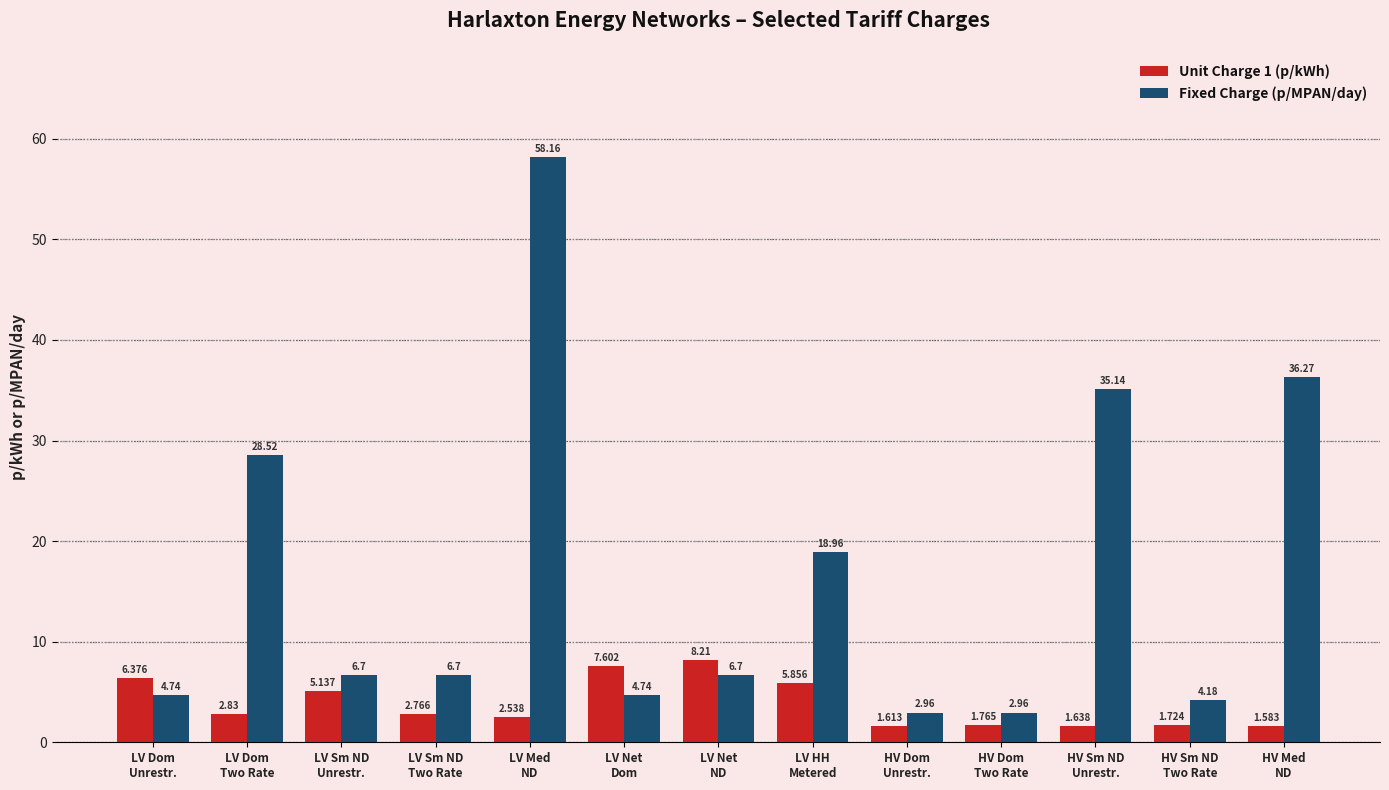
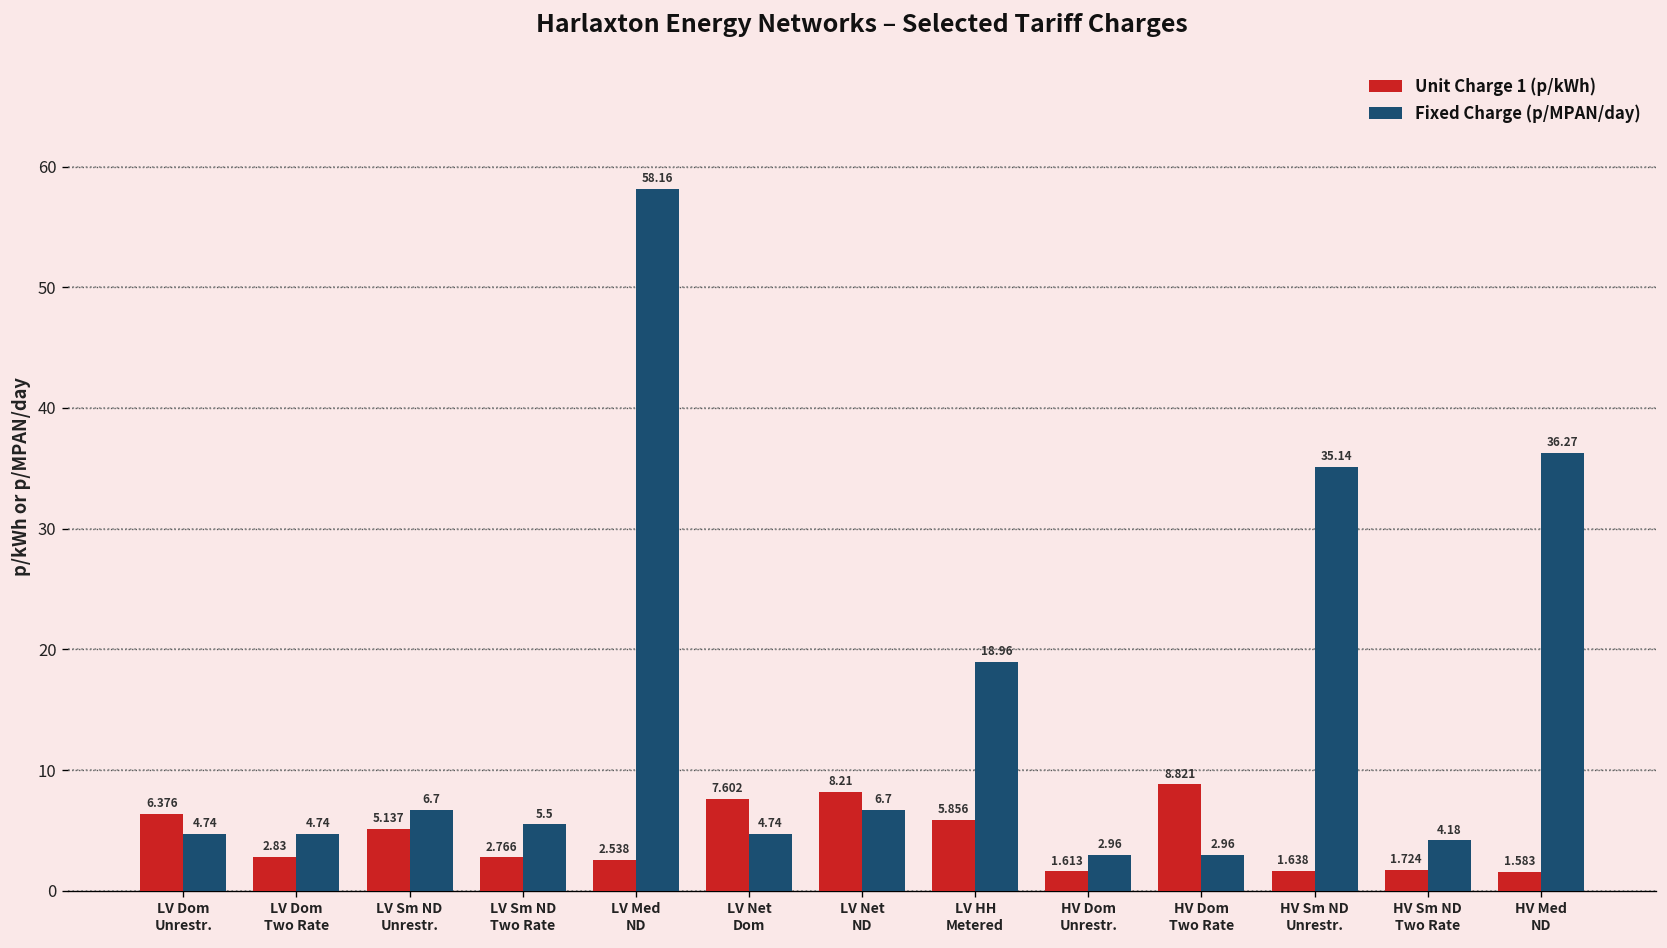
  {
    "Unit Charge 1 (p/kWh)": {
      "LV Dom Unrestr.": 6.376,
      "LV Dom Two Rate": 2.83,
      "LV Sm ND Unrestr.": 5.137,
      "LV Sm ND Two Rate": 2.766,
      "LV Med ND": 2.538,
      "LV Net Dom": 7.602,
      "LV Net ND": 8.21,
      "LV HH Metered": 5.856,
      "HV Dom Unrestr.": 1.613,
-     "HV Dom Two Rate": 1.765,
+     "HV Dom Two Rate": 8.821,
      "HV Sm ND Unrestr.": 1.638,
      "HV Sm ND Two Rate": 1.724,
      "HV Med ND": 1.583
    },
    "Fixed Charge (p/MPAN/day)": {
      "LV Dom Unrestr.": 4.74,
-     "LV Dom Two Rate": 28.52,
+     "LV Dom Two Rate": 4.74,
      "LV Sm ND Unrestr.": 6.7,
-     "LV Sm ND Two Rate": 6.7,
+     "LV Sm ND Two Rate": 5.5,
      "LV Med ND": 58.16,
      "LV Net Dom": 4.74,
      "LV Net ND": 6.7,
      "LV HH Metered": 18.96,
      "HV Dom Unrestr.": 2.96,
      "HV Dom Two Rate": 2.96,
      "HV Sm ND Unrestr.": 35.14,
      "HV Sm ND Two Rate": 4.18,
      "HV Med ND": 36.27
    }
  }
